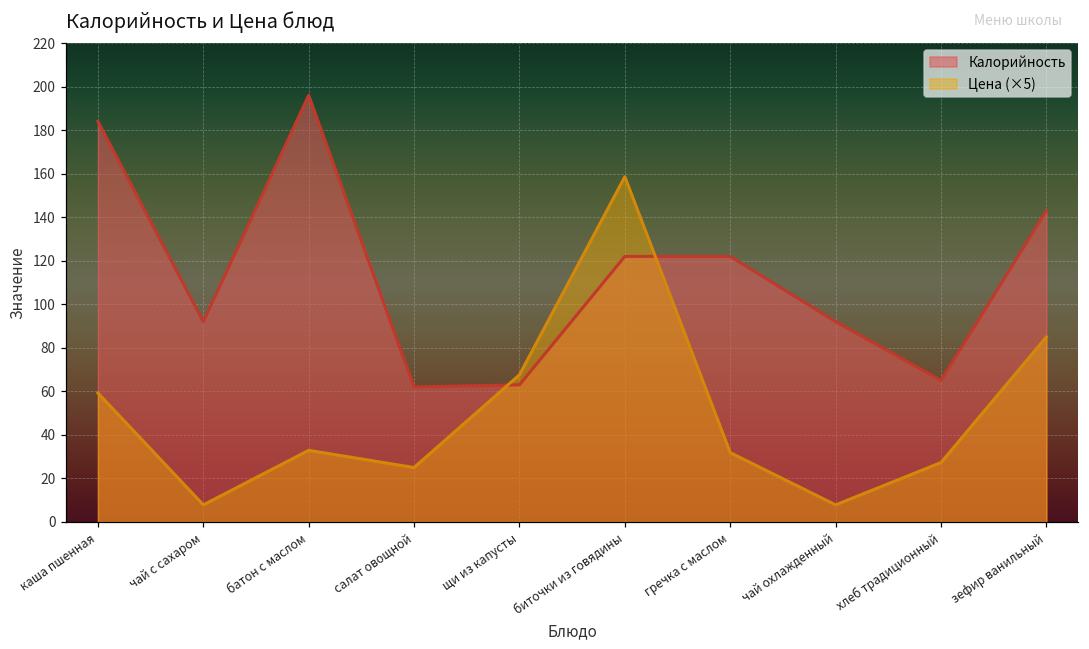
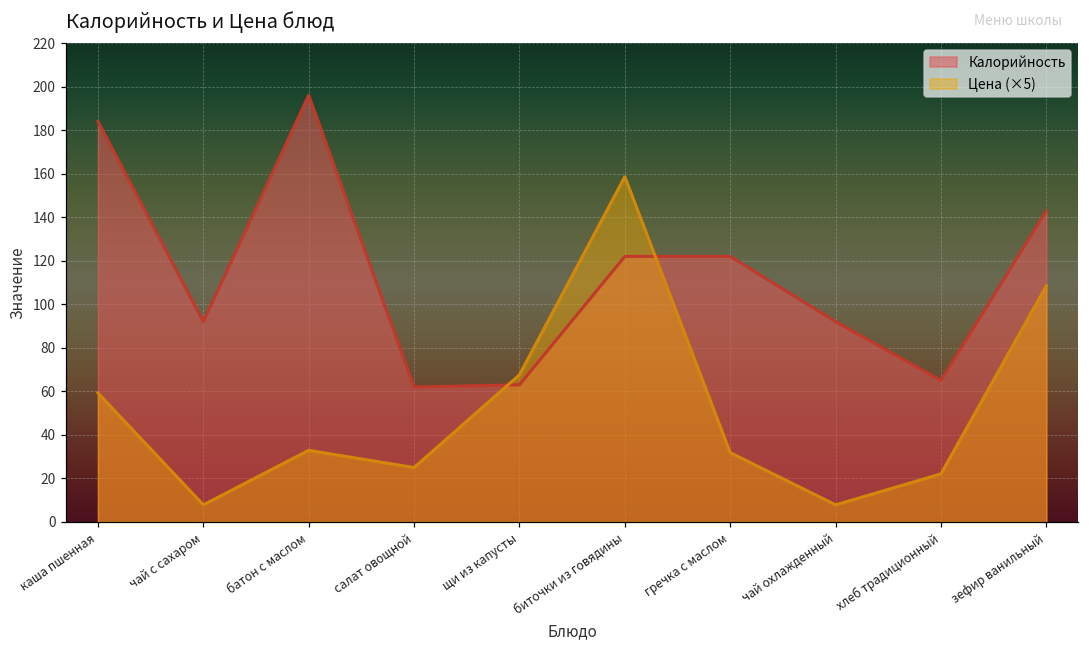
  {
    "Калорийность": {
      "каша пшенная": 184,
      "чай с сахаром": 92,
      "батон с маслом": 196,
      "салат овощной": 62,
      "щи из капусты": 63,
      "биточки из говядины": 122,
      "гречка с маслом": 122,
      "чай охлажденный": 92,
      "хлеб традиционный": 65,
      "зефир ванильный": 143
    },
    "Цена (×5)": {
      "каша пшенная": 59,
      "чай с сахаром": 8,
      "батон с маслом": 33,
      "салат овощной": 25,
      "щи из капусты": 68,
      "биточки из говядины": 159,
      "гречка с маслом": 32,
      "чай охлажденный": 8,
-     "хлеб традиционный": 27,
-     "зефир ванильный": 85
+     "хлеб традиционный": 22,
+     "зефир ванильный": 109
    }
  }
